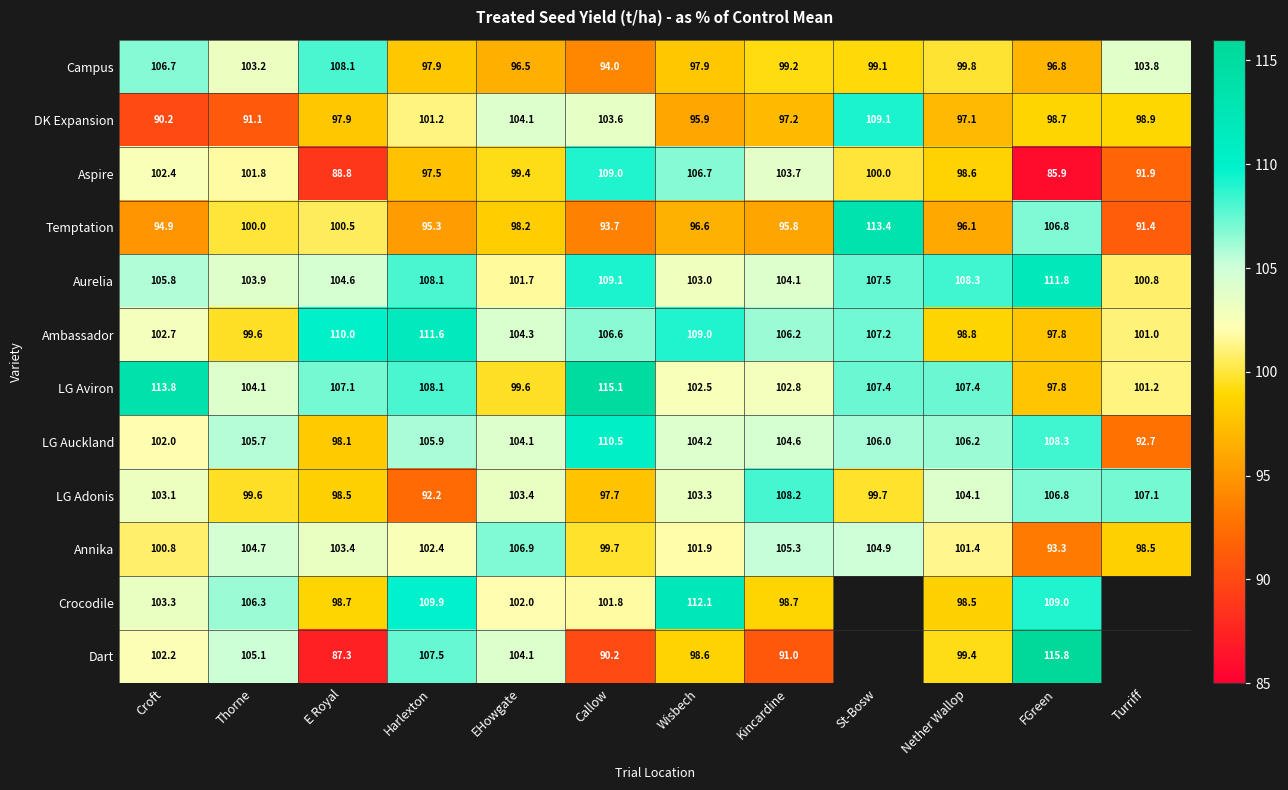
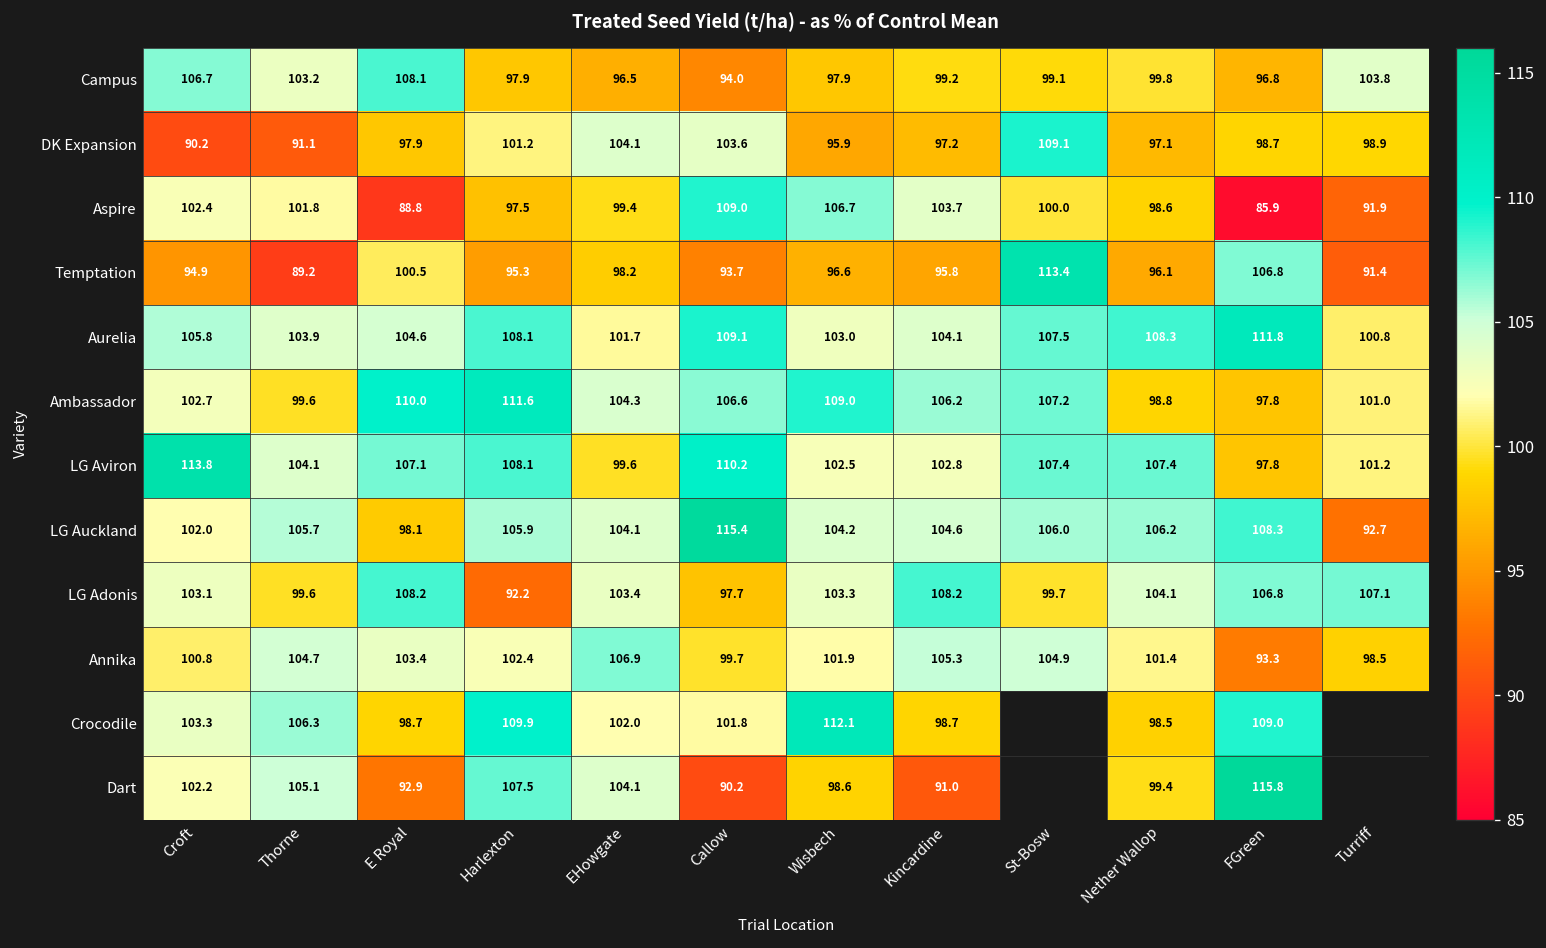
  {
    "Campus": {
      "Croft": 106.7,
      "Thorne": 103.2,
      "E Royal": 108.1,
      "Harlexton": 97.9,
      "EHowgate": 96.5,
      "Callow": 94.0,
      "Wisbech": 97.9,
      "Kincardine": 99.2,
      "St-Bosw": 99.1,
      "Nether Wallop": 99.8,
      "FGreen": 96.8,
      "Turriff": 103.8
    },
    "DK Expansion": {
      "Croft": 90.2,
      "Thorne": 91.1,
      "E Royal": 97.9,
      "Harlexton": 101.2,
      "EHowgate": 104.1,
      "Callow": 103.6,
      "Wisbech": 95.9,
      "Kincardine": 97.2,
      "St-Bosw": 109.1,
      "Nether Wallop": 97.1,
      "FGreen": 98.7,
      "Turriff": 98.9
    },
    "Aspire": {
      "Croft": 102.4,
      "Thorne": 101.8,
      "E Royal": 88.8,
      "Harlexton": 97.5,
      "EHowgate": 99.4,
      "Callow": 109.0,
      "Wisbech": 106.7,
      "Kincardine": 103.7,
      "St-Bosw": 100.0,
      "Nether Wallop": 98.6,
      "FGreen": 85.9,
      "Turriff": 91.9
    },
    "Temptation": {
      "Croft": 94.9,
-     "Thorne": 100.0,
+     "Thorne": 89.2,
      "E Royal": 100.5,
      "Harlexton": 95.3,
      "EHowgate": 98.2,
      "Callow": 93.7,
      "Wisbech": 96.6,
      "Kincardine": 95.8,
      "St-Bosw": 113.4,
      "Nether Wallop": 96.1,
      "FGreen": 106.8,
      "Turriff": 91.4
    },
    "Aurelia": {
      "Croft": 105.8,
      "Thorne": 103.9,
      "E Royal": 104.6,
      "Harlexton": 108.1,
      "EHowgate": 101.7,
      "Callow": 109.1,
      "Wisbech": 103.0,
      "Kincardine": 104.1,
      "St-Bosw": 107.5,
      "Nether Wallop": 108.3,
      "FGreen": 111.8,
      "Turriff": 100.8
    },
    "Ambassador": {
      "Croft": 102.7,
      "Thorne": 99.6,
      "E Royal": 110.0,
      "Harlexton": 111.6,
      "EHowgate": 104.3,
      "Callow": 106.6,
      "Wisbech": 109.0,
      "Kincardine": 106.2,
      "St-Bosw": 107.2,
      "Nether Wallop": 98.8,
      "FGreen": 97.8,
      "Turriff": 101.0
    },
    "LG Aviron": {
      "Croft": 113.8,
      "Thorne": 104.1,
      "E Royal": 107.1,
      "Harlexton": 108.1,
      "EHowgate": 99.6,
-     "Callow": 115.1,
+     "Callow": 110.2,
      "Wisbech": 102.5,
      "Kincardine": 102.8,
      "St-Bosw": 107.4,
      "Nether Wallop": 107.4,
      "FGreen": 97.8,
      "Turriff": 101.2
    },
    "LG Auckland": {
      "Croft": 102.0,
      "Thorne": 105.7,
      "E Royal": 98.1,
      "Harlexton": 105.9,
      "EHowgate": 104.1,
-     "Callow": 110.5,
+     "Callow": 115.4,
      "Wisbech": 104.2,
      "Kincardine": 104.6,
      "St-Bosw": 106.0,
      "Nether Wallop": 106.2,
      "FGreen": 108.3,
      "Turriff": 92.7
    },
    "LG Adonis": {
      "Croft": 103.1,
      "Thorne": 99.6,
-     "E Royal": 98.5,
+     "E Royal": 108.2,
      "Harlexton": 92.2,
      "EHowgate": 103.4,
      "Callow": 97.7,
      "Wisbech": 103.3,
      "Kincardine": 108.2,
      "St-Bosw": 99.7,
      "Nether Wallop": 104.1,
      "FGreen": 106.8,
      "Turriff": 107.1
    },
    "Annika": {
      "Croft": 100.8,
      "Thorne": 104.7,
      "E Royal": 103.4,
      "Harlexton": 102.4,
      "EHowgate": 106.9,
      "Callow": 99.7,
      "Wisbech": 101.9,
      "Kincardine": 105.3,
      "St-Bosw": 104.9,
      "Nether Wallop": 101.4,
      "FGreen": 93.3,
      "Turriff": 98.5
    },
    "Crocodile": {
      "Croft": 103.3,
      "Thorne": 106.3,
      "E Royal": 98.7,
      "Harlexton": 109.9,
      "EHowgate": 102.0,
      "Callow": 101.8,
      "Wisbech": 112.1,
      "Kincardine": 98.7,
      "Nether Wallop": 98.5,
      "FGreen": 109.0
    },
    "Dart": {
      "Croft": 102.2,
      "Thorne": 105.1,
-     "E Royal": 87.3,
+     "E Royal": 92.9,
      "Harlexton": 107.5,
      "EHowgate": 104.1,
      "Callow": 90.2,
      "Wisbech": 98.6,
      "Kincardine": 91.0,
      "Nether Wallop": 99.4,
      "FGreen": 115.8
    }
  }
